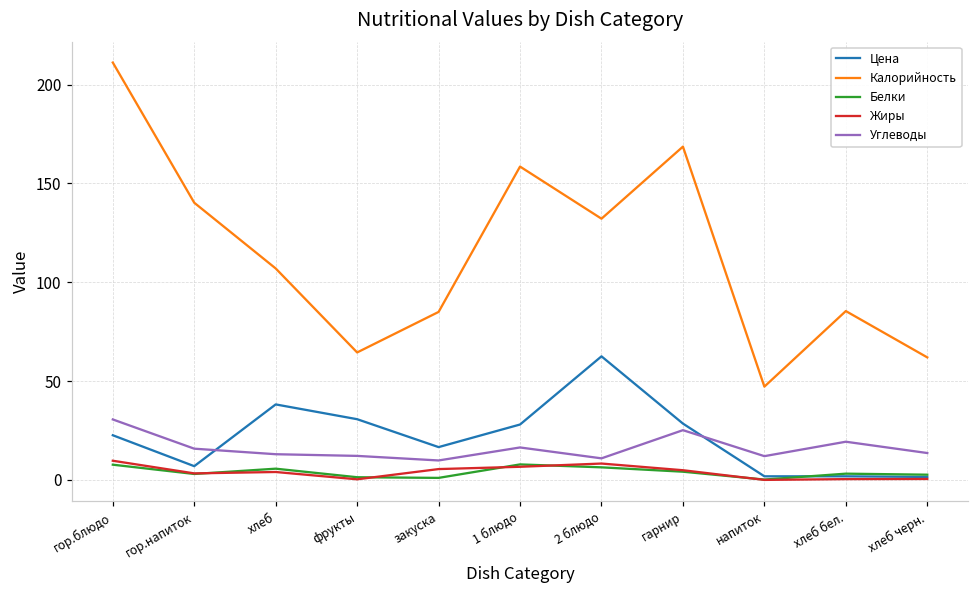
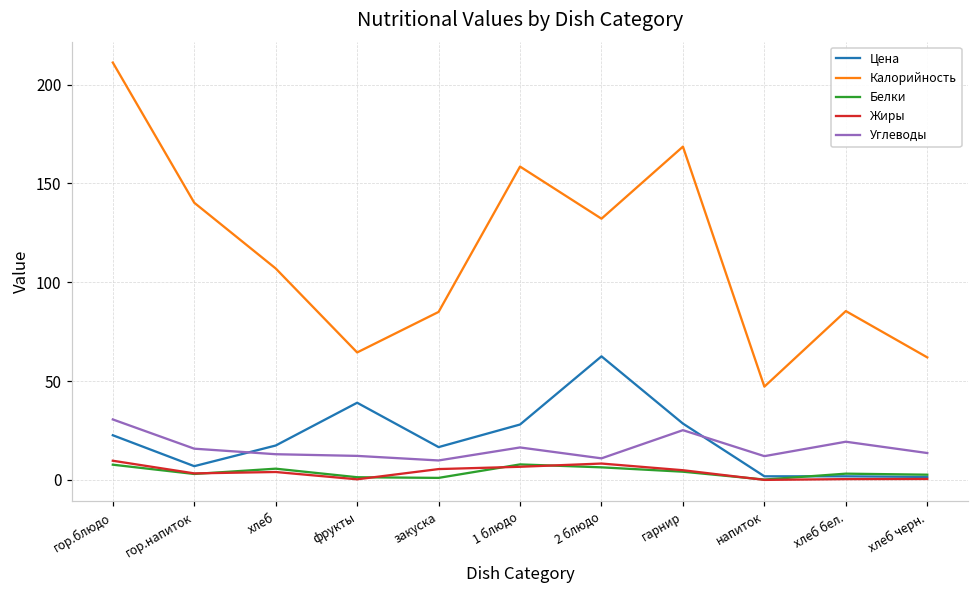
  {
    "Цена": {
      "гор.блюдо": 23,
      "гор.напиток": 7,
-     "хлеб": 38,
-     "фрукты": 31,
+     "хлеб": 17,
+     "фрукты": 39,
      "закуска": 17,
      "1 блюдо": 28,
      "2 блюдо": 63,
      "гарнир": 29,
      "напиток": 2
    },
    "Калорийность": {
      "гор.блюдо": 211,
      "гор.напиток": 140,
      "хлеб": 107,
      "фрукты": 65,
      "закуска": 85,
      "1 блюдо": 159,
      "2 блюдо": 132,
      "гарнир": 169,
      "напиток": 47,
      "хлеб бел.": 85,
      "хлеб черн.": 62
    },
    "Белки": {
      "гор.блюдо": 8,
      "хлеб": 6,
      "закуска": 1,
      "2 блюдо": 6
    },
    "Жиры": {
      "гор.блюдо": 10,
      "хлеб": 4,
      "закуска": 5,
      "2 блюдо": 8,
      "хлеб бел.": 0
    },
    "Углеводы": {
      "гор.блюдо": 31,
      "гор.напиток": 16,
      "хлеб": 13,
      "фрукты": 12,
      "закуска": 10,
      "1 блюдо": 16,
      "2 блюдо": 11,
      "гарнир": 25,
      "напиток": 12,
      "хлеб бел.": 19,
      "хлеб черн.": 14
    }
  }
